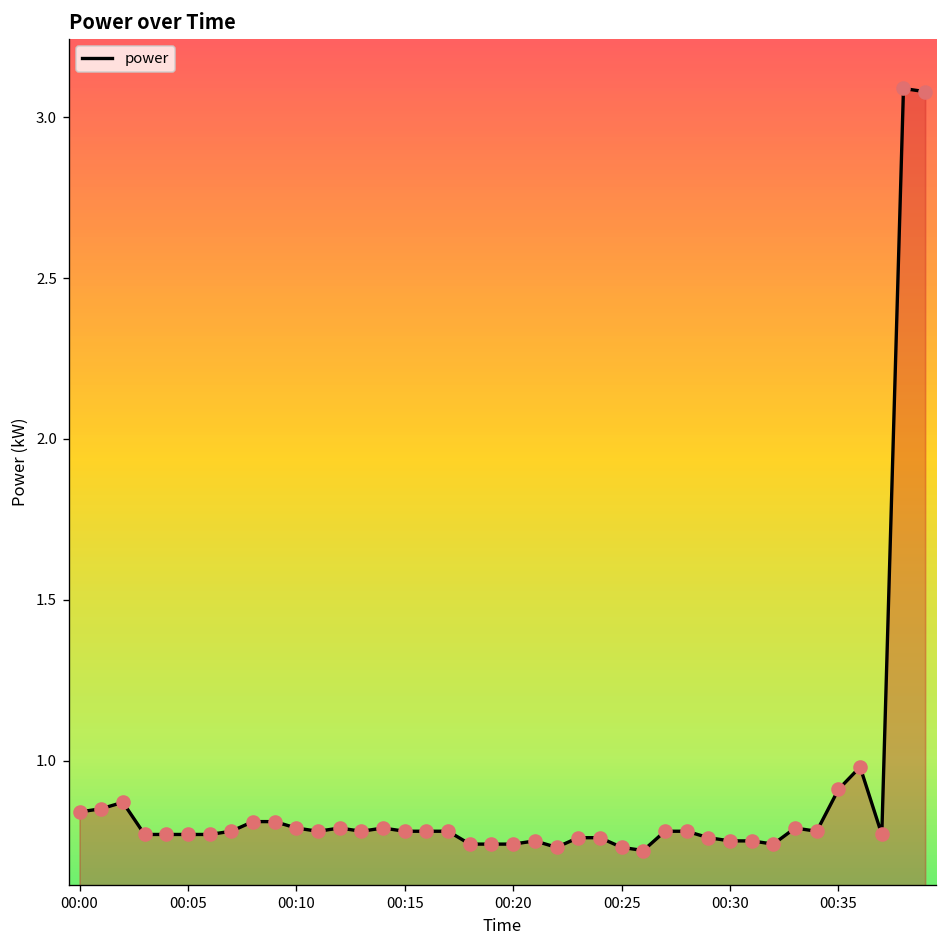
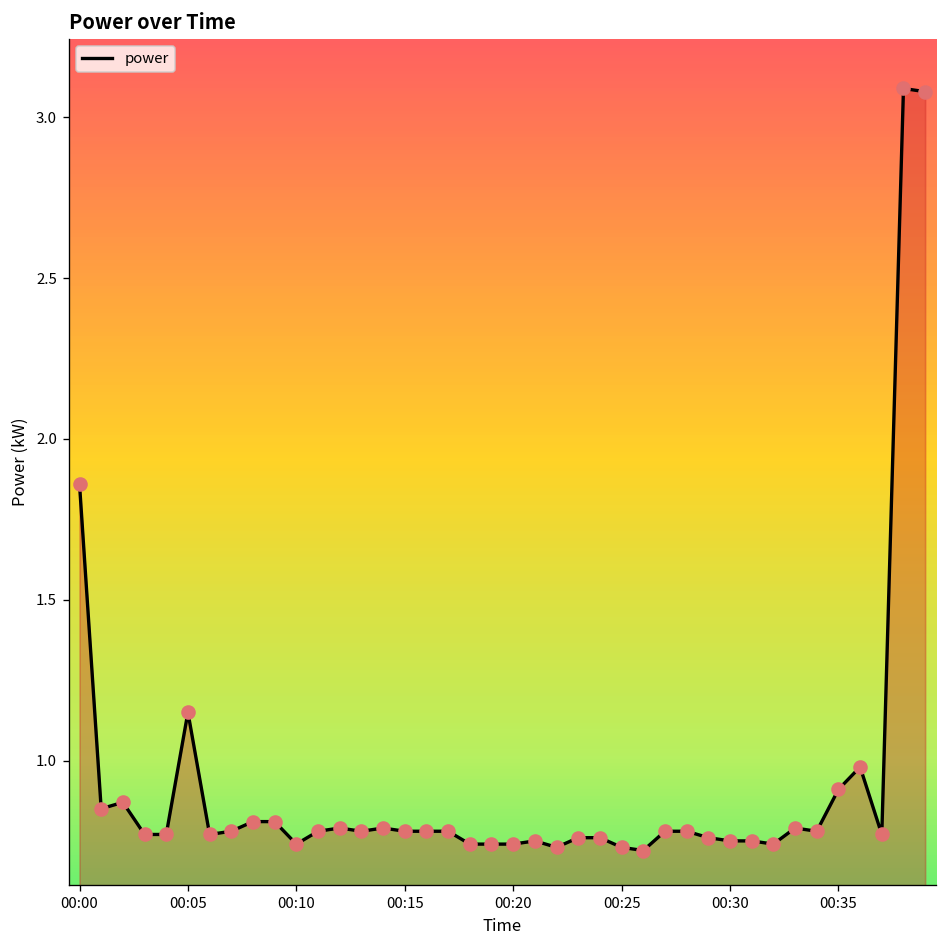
  {
-   "00:00": 0.84,
-   "00:05": 0.77,
-   "00:10": 0.79,
+   "00:00": 1.86,
+   "00:05": 1.15,
+   "00:10": 0.74,
    "00:15": 0.78,
    "00:20": 0.74,
    "00:25": 0.73,
    "00:30": 0.75,
    "00:35": 0.91
  }
